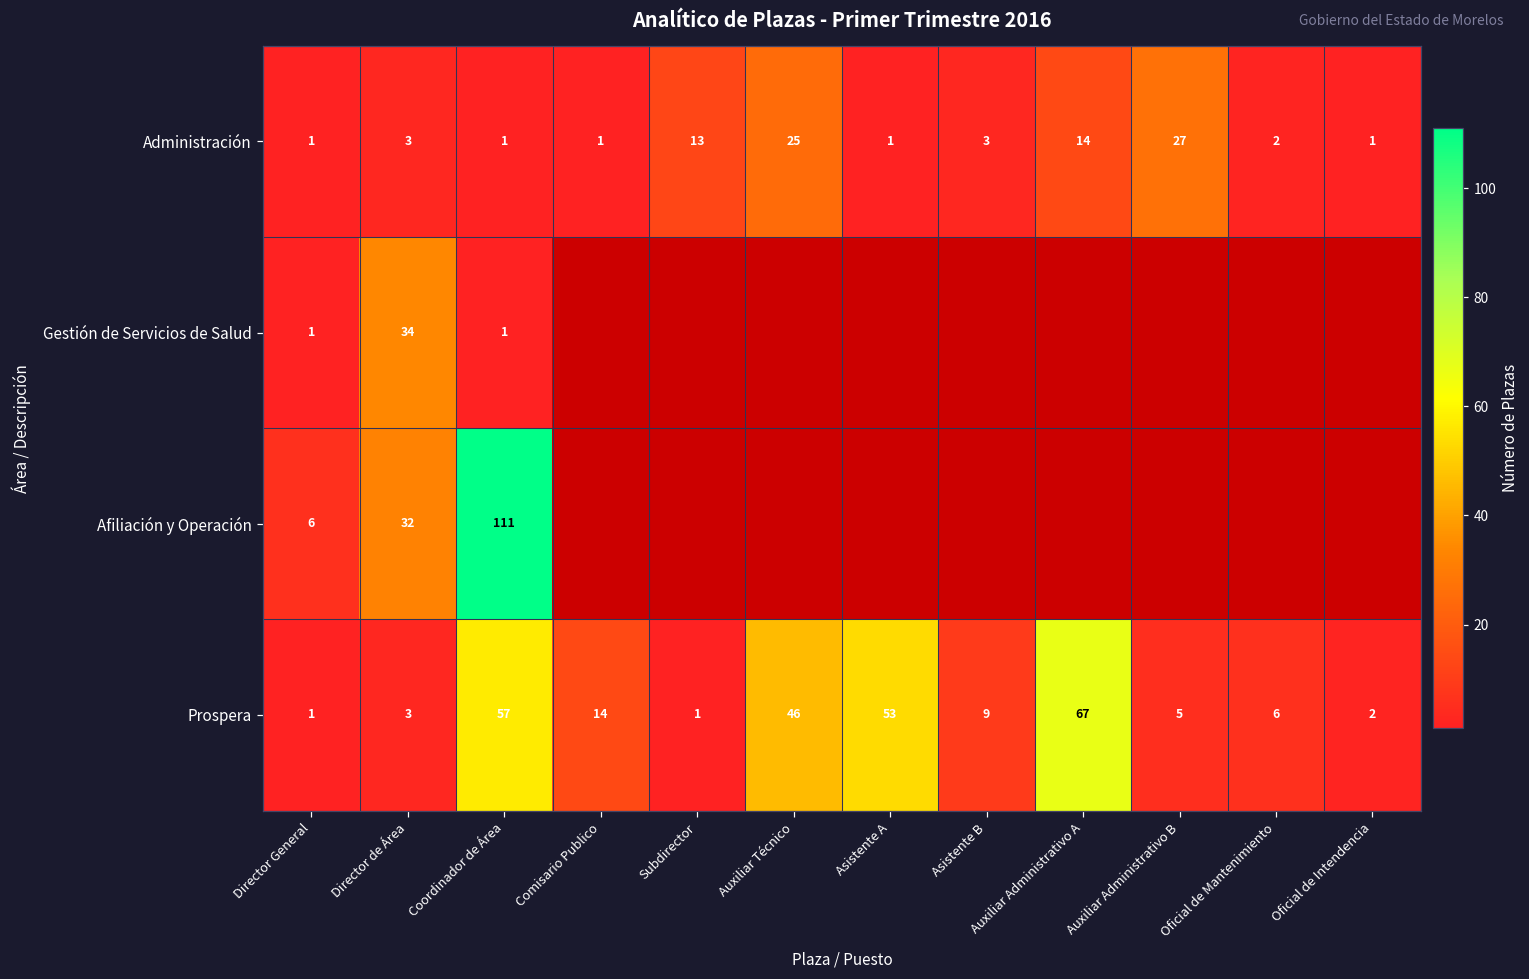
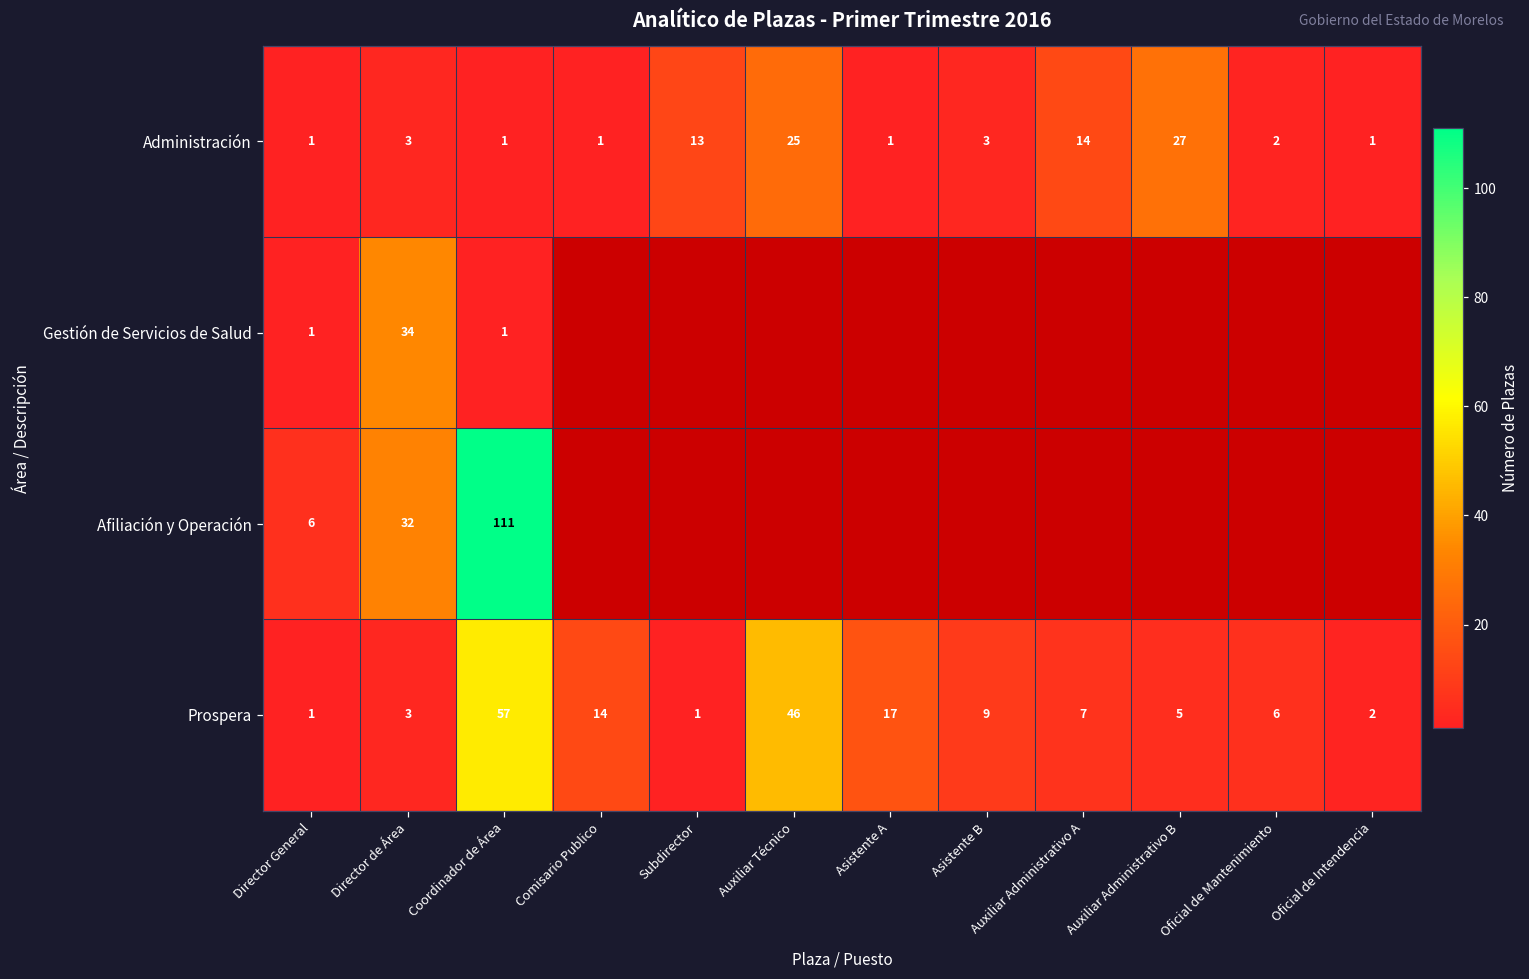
  {
    "Administración": {
      "Director General": 1,
      "Director de Área": 3,
      "Coordinador de Área": 1,
      "Comisario Publico": 1,
      "Subdirector": 13,
      "Auxiliar Técnico": 25,
      "Asistente A": 1,
      "Asistente B": 3,
      "Auxiliar Administrativo A": 14,
      "Auxiliar Administrativo B": 27,
      "Oficial de Mantenimiento": 2,
      "Oficial de Intendencia": 1
    },
    "Gestión de Servicios de Salud": {
      "Director General": 1,
      "Director de Área": 34,
      "Coordinador de Área": 1
    },
    "Afiliación y Operación": {
      "Director General": 6,
      "Director de Área": 32,
      "Coordinador de Área": 111
    },
    "Prospera": {
      "Director General": 1,
      "Director de Área": 3,
      "Coordinador de Área": 57,
      "Comisario Publico": 14,
      "Subdirector": 1,
      "Auxiliar Técnico": 46,
-     "Asistente A": 53,
+     "Asistente A": 17,
      "Asistente B": 9,
-     "Auxiliar Administrativo A": 67,
+     "Auxiliar Administrativo A": 7,
      "Auxiliar Administrativo B": 5,
      "Oficial de Mantenimiento": 6,
      "Oficial de Intendencia": 2
    }
  }
